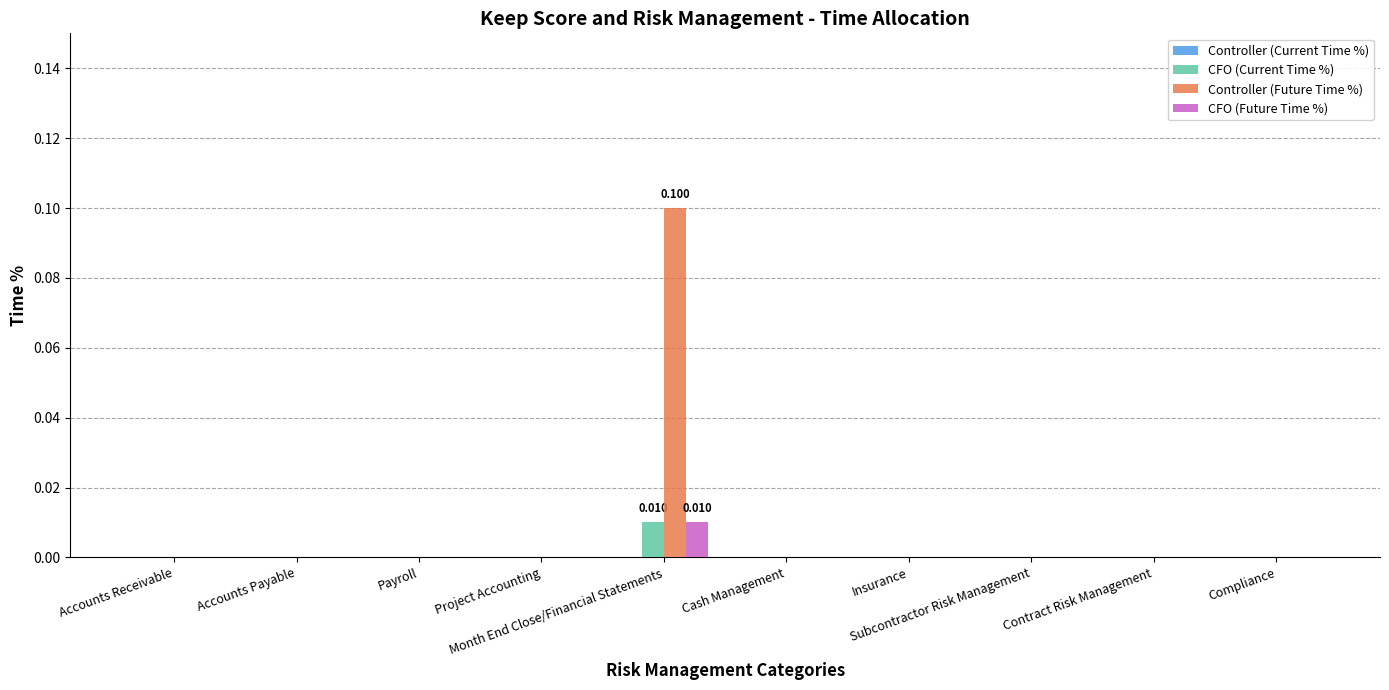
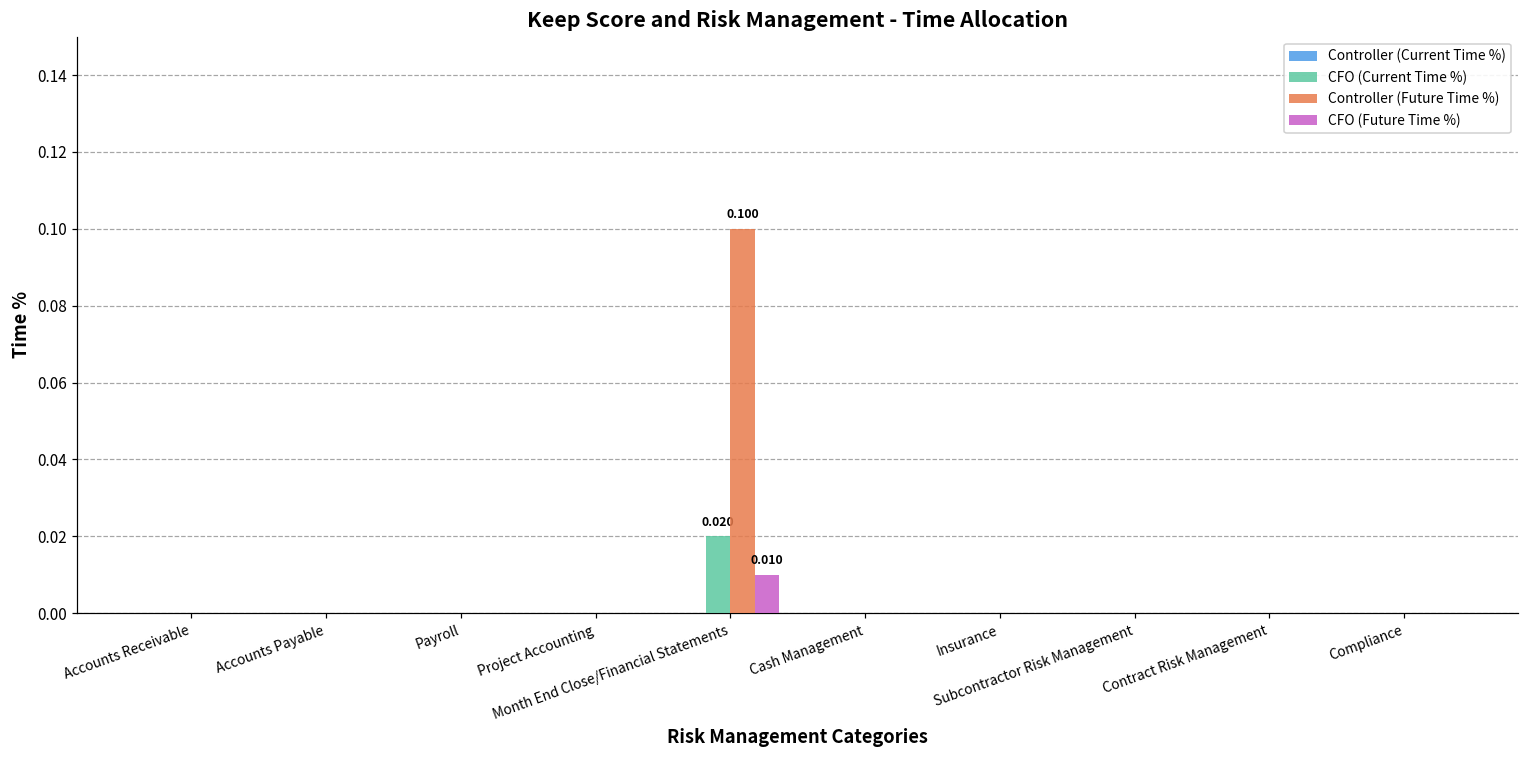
  {
    "Controller (Current Time %)": {
      "Accounts Receivable": 0.000,
      "Accounts Payable": 0.000,
      "Payroll": 0.000,
      "Project Accounting": 0.000,
      "Month End Close/Financial Statements": 0.000,
      "Cash Management": 0.000,
      "Insurance": 0.000,
      "Subcontractor Risk Management": 0.000,
      "Contract Risk Management": 0.000,
      "Compliance": 0.000
    },
    "CFO (Current Time %)": {
-     "Month End Close/Financial Statements": 0.010
+     "Month End Close/Financial Statements": 0.020
    },
    "Controller (Future Time %)": {
      "Month End Close/Financial Statements": 0.100
    },
    "CFO (Future Time %)": {
      "Month End Close/Financial Statements": 0.010
    }
  }
